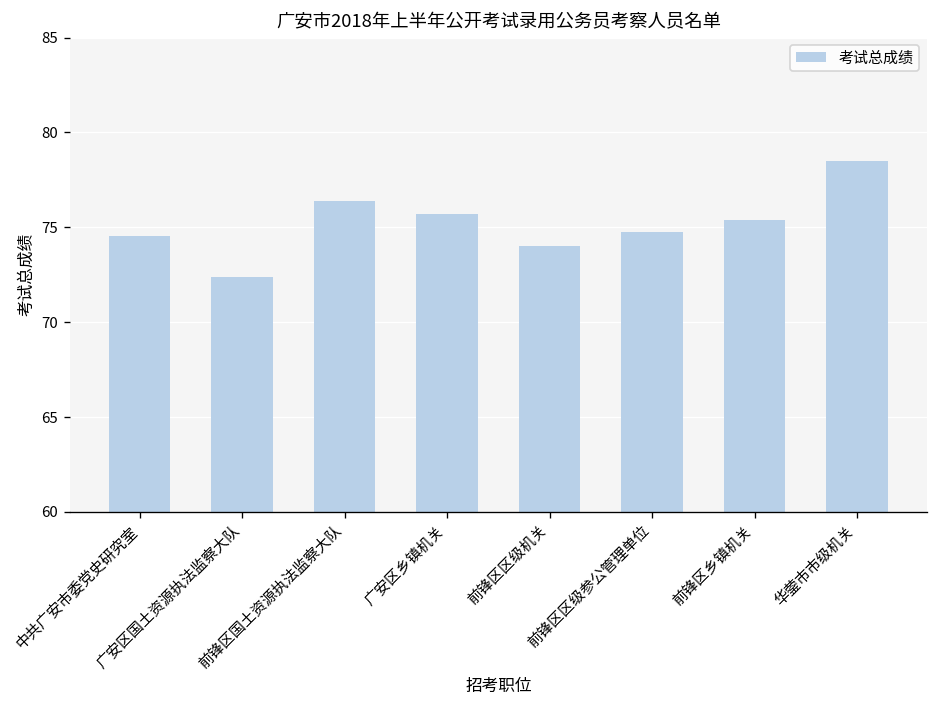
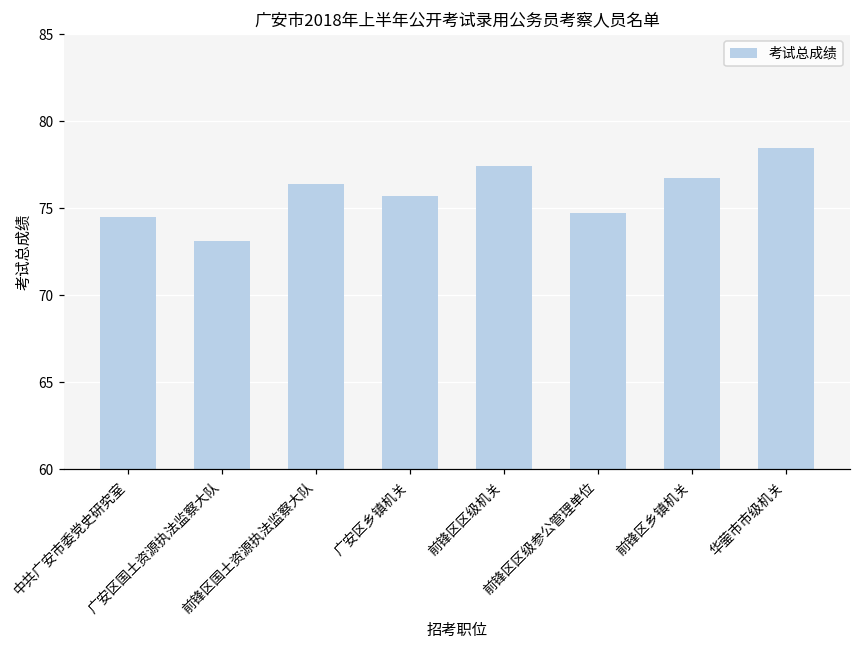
  {
    "中共广安市委党史研究室": 74.5,
-   "广安区国土资源执法监察大队": 72.4,
+   "广安区国土资源执法监察大队": 73.1,
    "前锋区国土资源执法监察大队": 76.4,
    "广安区乡镇机关": 75.7,
-   "前锋区区级机关": 74.0,
+   "前锋区区级机关": 77.4,
    "前锋区区级参公管理单位": 74.7,
-   "前锋区乡镇机关": 75.4,
+   "前锋区乡镇机关": 76.8,
    "华蓥市市级机关": 78.5
  }
